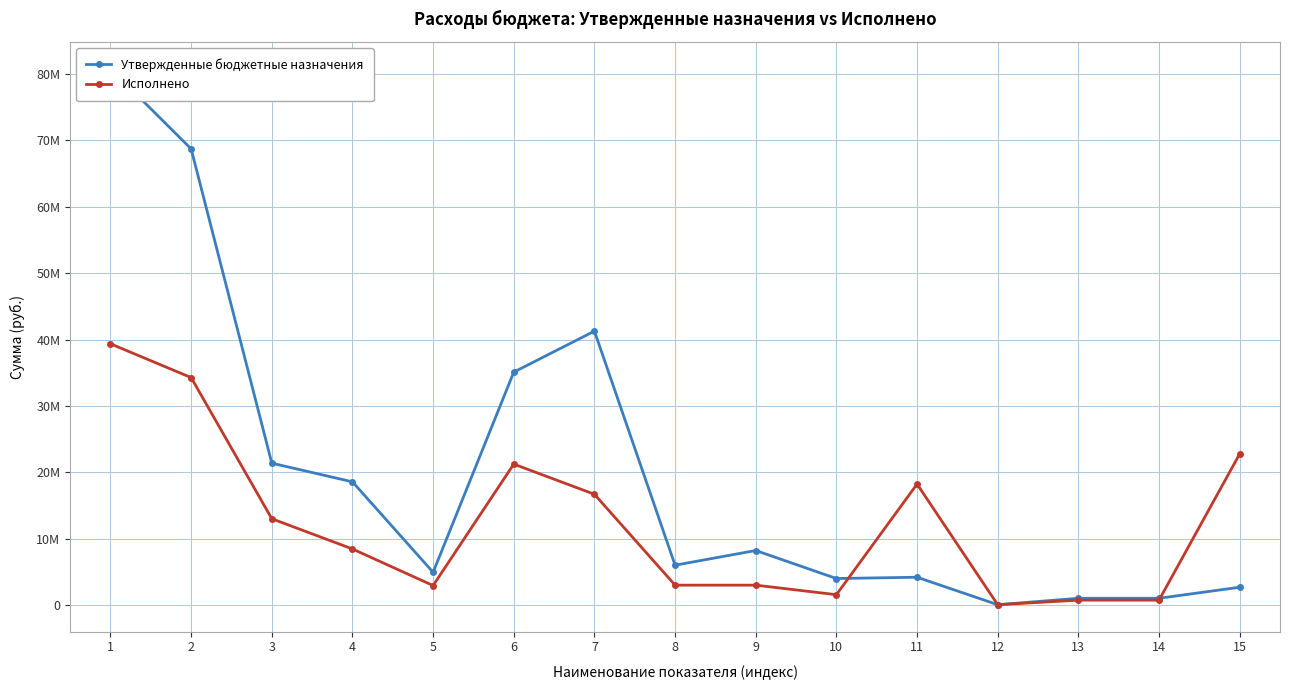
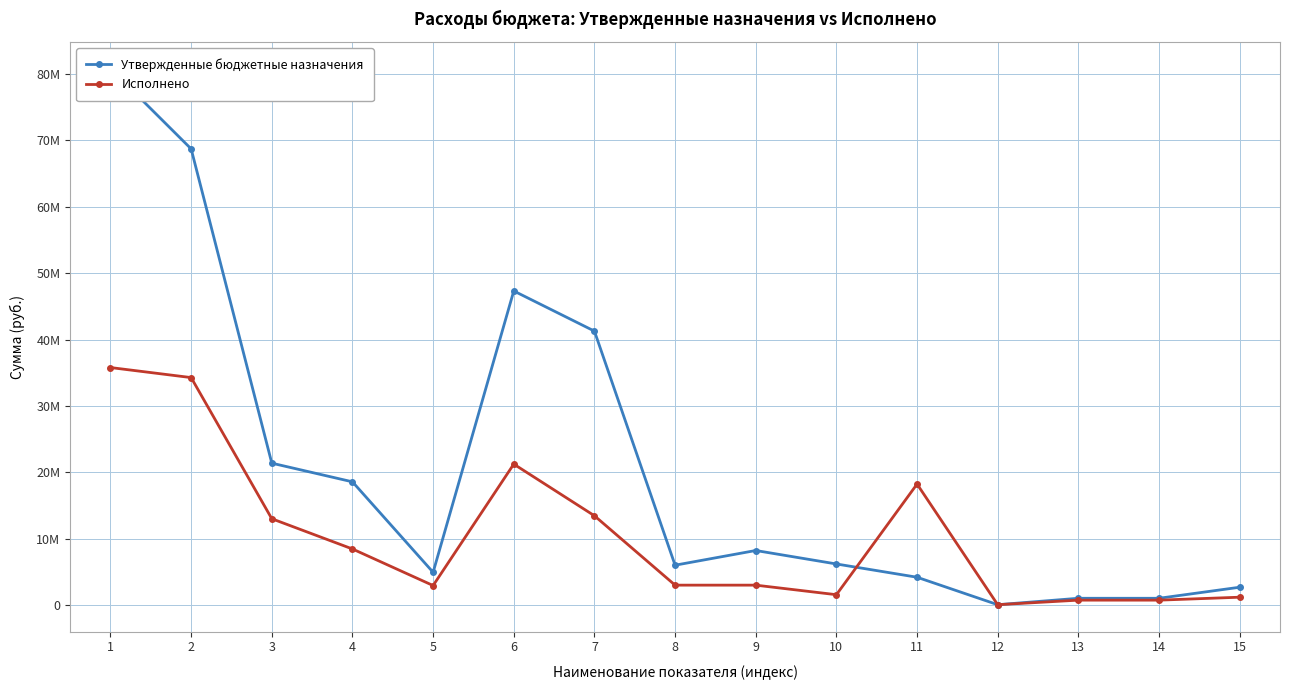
  {
    "Утвержденные бюджетные назначения": {
      "2": 69000000,
      "3": 21000000,
      "4": 19000000,
      "5": 5000000,
-     "6": 35000000,
+     "6": 47000000,
      "7": 41000000,
      "8": 6000000,
      "9": 8000000,
-     "10": 4000000,
+     "10": 6000000,
      "11": 4000000,
      "15": 3000000
    },
    "Исполнено": {
-     "1": 39000000,
+     "1": 36000000,
      "2": 34000000,
      "3": 13000000,
      "4": 8000000,
      "5": 3000000,
      "6": 21000000,
-     "7": 17000000,
+     "7": 13000000,
      "8": 3000000,
      "9": 3000000,
      "10": 2000000,
      "11": 18000000,
-     "15": 23000000
+     "15": 1000000
    }
  }
